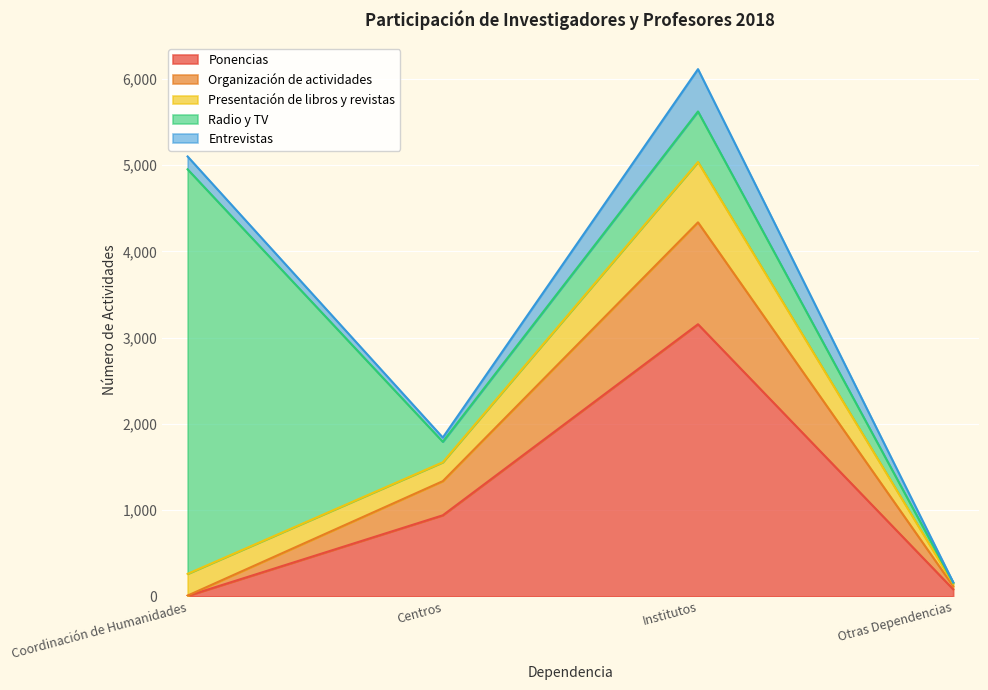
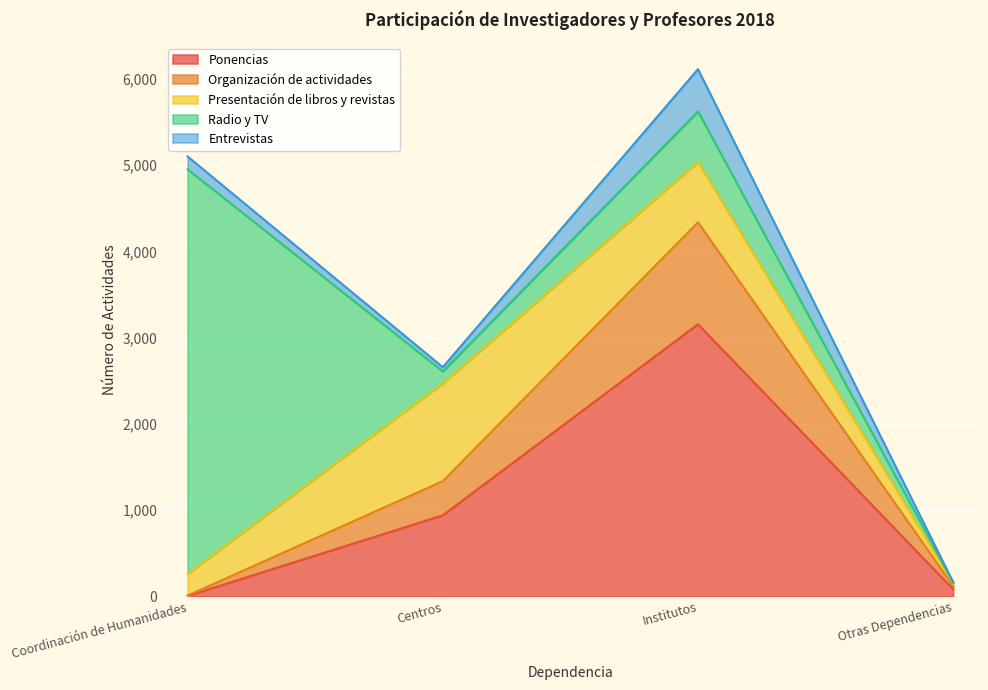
  {
    "Presentación de libros y revistas": {
      "Coordinación de Humanidades": "300",
-     "Centros": "200",
+     "Centros": "1,100",
      "Institutos": "700"
    },
    "Radio y TV": {
      "Coordinación de Humanidades": "4,700",
-     "Centros": "200",
+     "Centros": "100",
      "Institutos": "600"
    },
    "Entrevistas": {
      "Coordinación de Humanidades": "100",
      "Centros": "0",
      "Institutos": "500"
    }
  }
